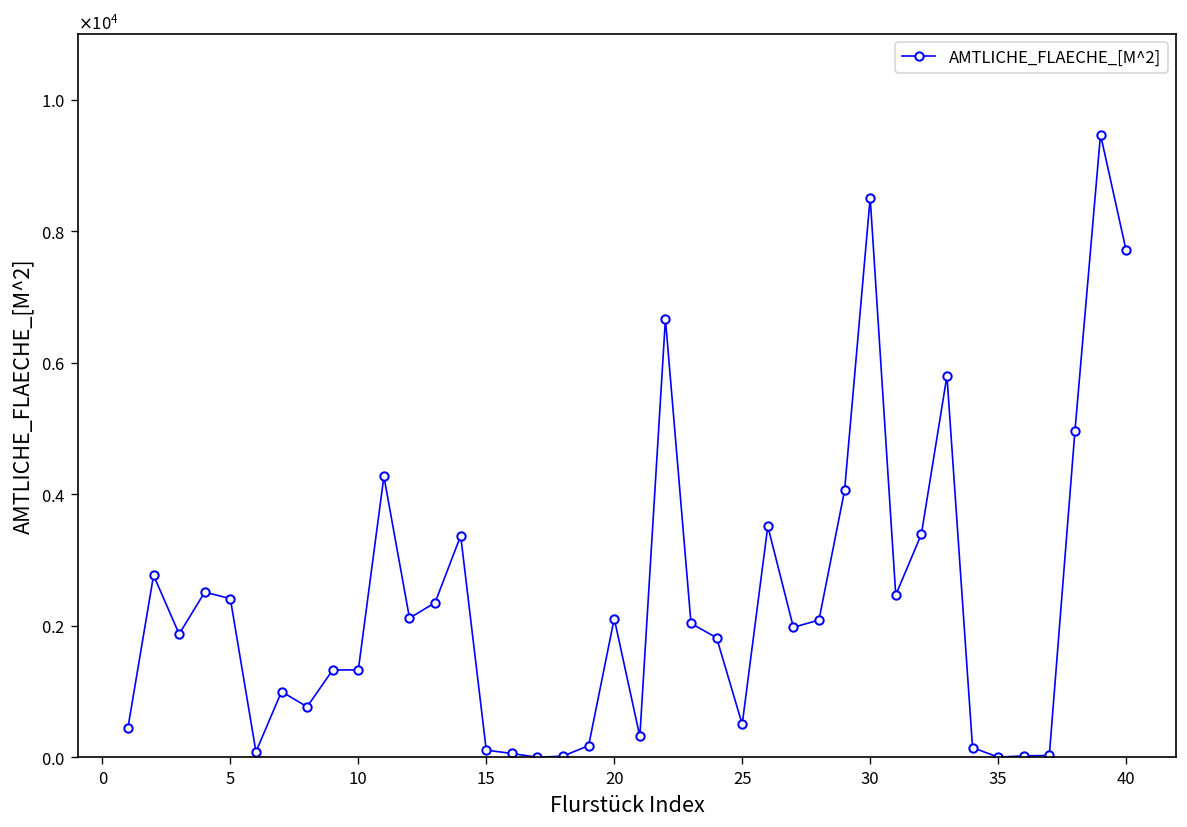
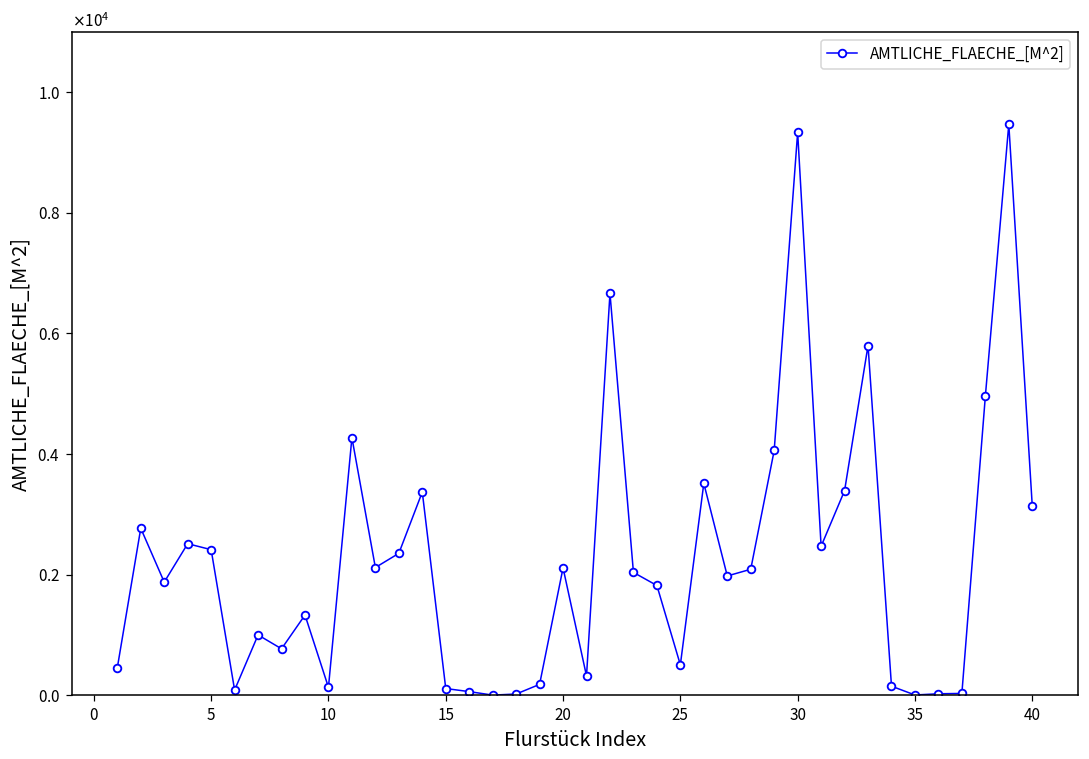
  {
    "5": 2400,
-   "10": 1300,
+   "10": 100,
    "15": 100,
    "20": 2100,
    "25": 500,
-   "30": 8500,
+   "30": 9300,
    "35": 0,
-   "40": 7700
+   "40": 3100
  }
